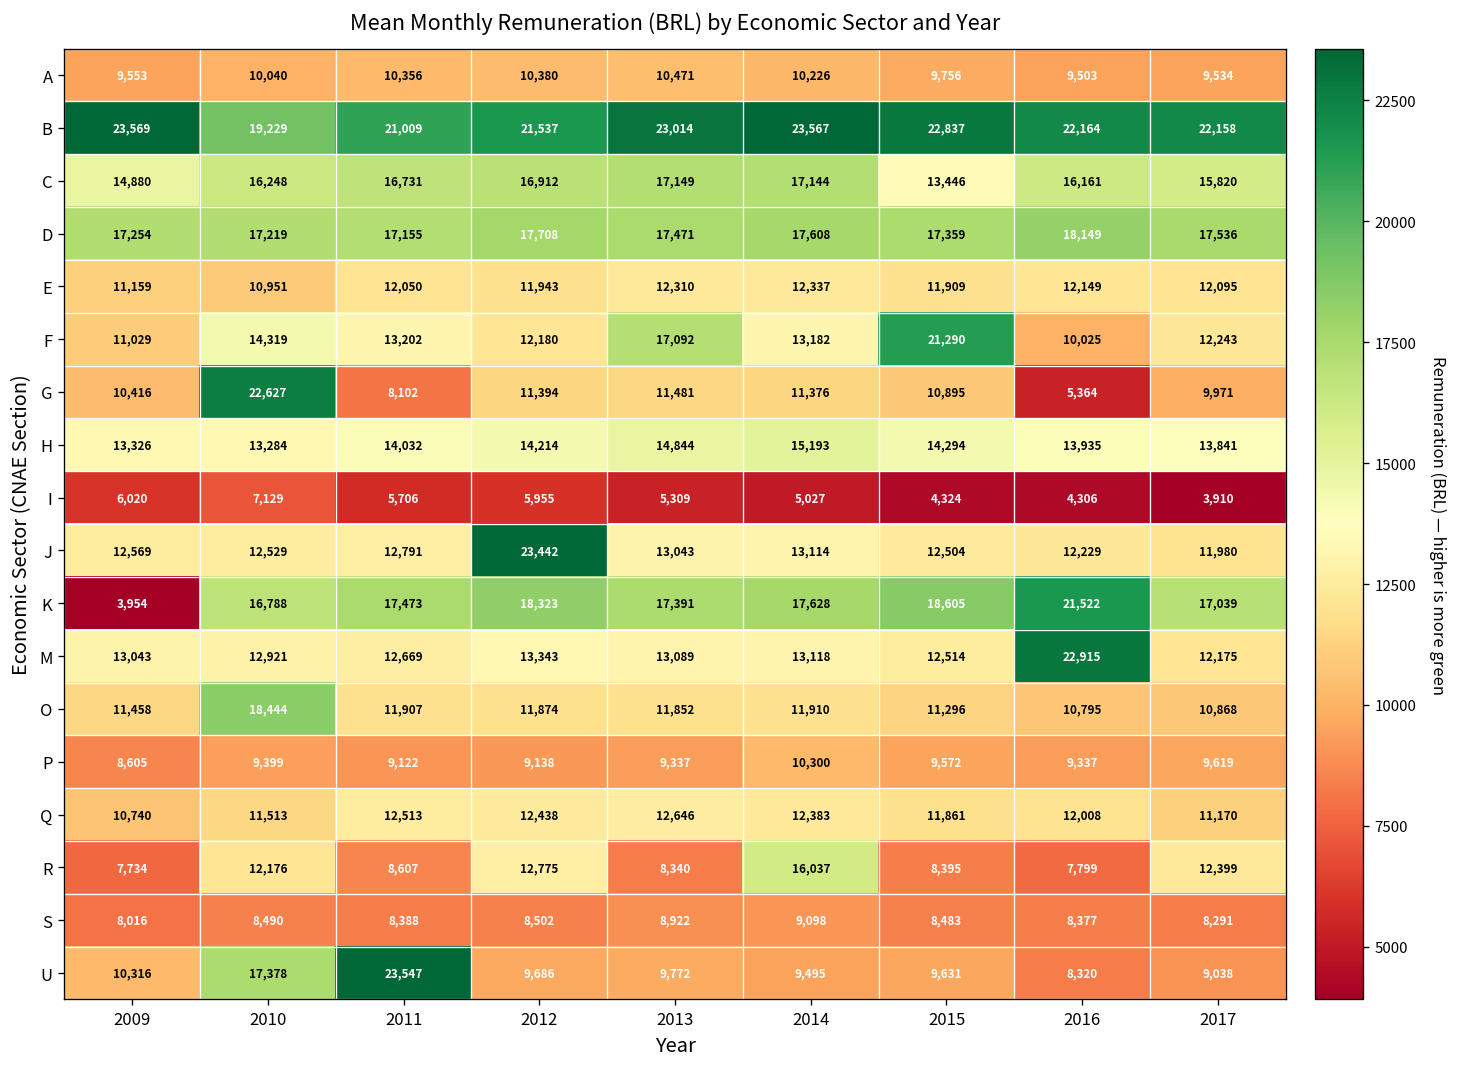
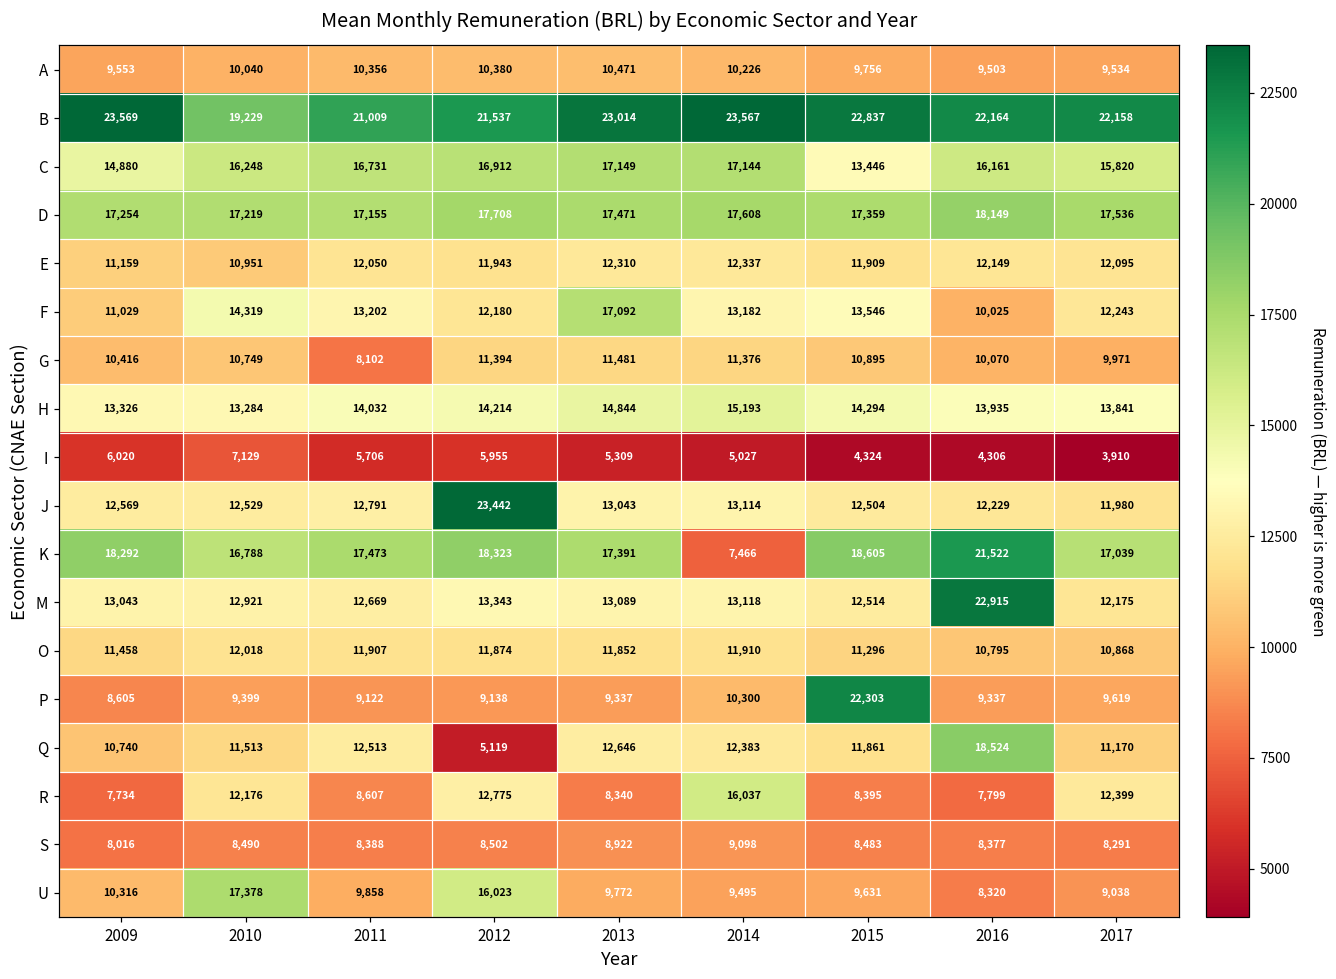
  {
    "A": {
      "2009": "9,553",
      "2010": "10,040",
      "2011": "10,356",
      "2012": "10,380",
      "2013": "10,471",
      "2014": "10,226",
      "2015": "9,756",
      "2016": "9,503",
      "2017": "9,534"
    },
    "B": {
      "2009": "23,569",
      "2010": "19,229",
      "2011": "21,009",
      "2012": "21,537",
      "2013": "23,014",
      "2014": "23,567",
      "2015": "22,837",
      "2016": "22,164",
      "2017": "22,158"
    },
    "C": {
      "2009": "14,880",
      "2010": "16,248",
      "2011": "16,731",
      "2012": "16,912",
      "2013": "17,149",
      "2014": "17,144",
      "2015": "13,446",
      "2016": "16,161",
      "2017": "15,820"
    },
    "D": {
      "2009": "17,254",
      "2010": "17,219",
      "2011": "17,155",
      "2012": "17,708",
      "2013": "17,471",
      "2014": "17,608",
      "2015": "17,359",
      "2016": "18,149",
      "2017": "17,536"
    },
    "E": {
      "2009": "11,159",
      "2010": "10,951",
      "2011": "12,050",
      "2012": "11,943",
      "2013": "12,310",
      "2014": "12,337",
      "2015": "11,909",
      "2016": "12,149",
      "2017": "12,095"
    },
    "F": {
      "2009": "11,029",
      "2010": "14,319",
      "2011": "13,202",
      "2012": "12,180",
      "2013": "17,092",
      "2014": "13,182",
-     "2015": "21,290",
+     "2015": "13,546",
      "2016": "10,025",
      "2017": "12,243"
    },
    "G": {
      "2009": "10,416",
-     "2010": "22,627",
+     "2010": "10,749",
      "2011": "8,102",
      "2012": "11,394",
      "2013": "11,481",
      "2014": "11,376",
      "2015": "10,895",
-     "2016": "5,364",
+     "2016": "10,070",
      "2017": "9,971"
    },
    "H": {
      "2009": "13,326",
      "2010": "13,284",
      "2011": "14,032",
      "2012": "14,214",
      "2013": "14,844",
      "2014": "15,193",
      "2015": "14,294",
      "2016": "13,935",
      "2017": "13,841"
    },
    "I": {
      "2009": "6,020",
      "2010": "7,129",
      "2011": "5,706",
      "2012": "5,955",
      "2013": "5,309",
      "2014": "5,027",
      "2015": "4,324",
      "2016": "4,306",
      "2017": "3,910"
    },
    "J": {
      "2009": "12,569",
      "2010": "12,529",
      "2011": "12,791",
      "2012": "23,442",
      "2013": "13,043",
      "2014": "13,114",
      "2015": "12,504",
      "2016": "12,229",
      "2017": "11,980"
    },
    "K": {
-     "2009": "3,954",
+     "2009": "18,292",
      "2010": "16,788",
      "2011": "17,473",
      "2012": "18,323",
      "2013": "17,391",
-     "2014": "17,628",
+     "2014": "7,466",
      "2015": "18,605",
      "2016": "21,522",
      "2017": "17,039"
    },
    "M": {
      "2009": "13,043",
      "2010": "12,921",
      "2011": "12,669",
      "2012": "13,343",
      "2013": "13,089",
      "2014": "13,118",
      "2015": "12,514",
      "2016": "22,915",
      "2017": "12,175"
    },
    "O": {
      "2009": "11,458",
-     "2010": "18,444",
+     "2010": "12,018",
      "2011": "11,907",
      "2012": "11,874",
      "2013": "11,852",
      "2014": "11,910",
      "2015": "11,296",
      "2016": "10,795",
      "2017": "10,868"
    },
    "P": {
      "2009": "8,605",
      "2010": "9,399",
      "2011": "9,122",
      "2012": "9,138",
      "2013": "9,337",
      "2014": "10,300",
-     "2015": "9,572",
+     "2015": "22,303",
      "2016": "9,337",
      "2017": "9,619"
    },
    "Q": {
      "2009": "10,740",
      "2010": "11,513",
      "2011": "12,513",
-     "2012": "12,438",
+     "2012": "5,119",
      "2013": "12,646",
      "2014": "12,383",
      "2015": "11,861",
-     "2016": "12,008",
+     "2016": "18,524",
      "2017": "11,170"
    },
    "R": {
      "2009": "7,734",
      "2010": "12,176",
      "2011": "8,607",
      "2012": "12,775",
      "2013": "8,340",
      "2014": "16,037",
      "2015": "8,395",
      "2016": "7,799",
      "2017": "12,399"
    },
    "S": {
      "2009": "8,016",
      "2010": "8,490",
      "2011": "8,388",
      "2012": "8,502",
      "2013": "8,922",
      "2014": "9,098",
      "2015": "8,483",
      "2016": "8,377",
      "2017": "8,291"
    },
    "U": {
      "2009": "10,316",
      "2010": "17,378",
-     "2011": "23,547",
-     "2012": "9,686",
+     "2011": "9,858",
+     "2012": "16,023",
      "2013": "9,772",
      "2014": "9,495",
      "2015": "9,631",
      "2016": "8,320",
      "2017": "9,038"
    }
  }
